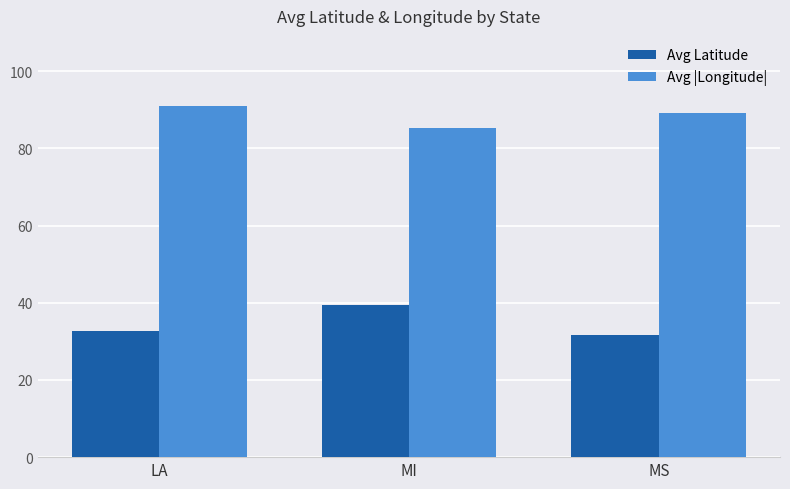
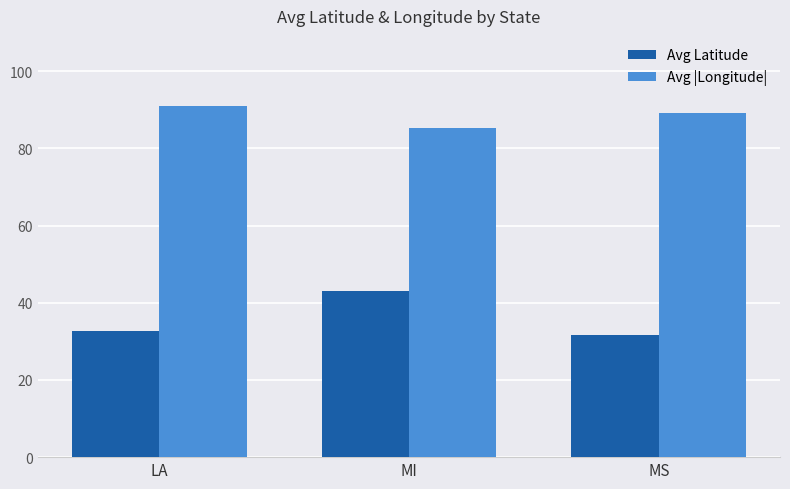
  {
    "Avg Latitude": {
      "LA": 33,
-     "MI": 39,
+     "MI": 43,
      "MS": 32
    },
    "Avg |Longitude|": {
      "LA": 91,
      "MI": 85,
      "MS": 89
    }
  }
